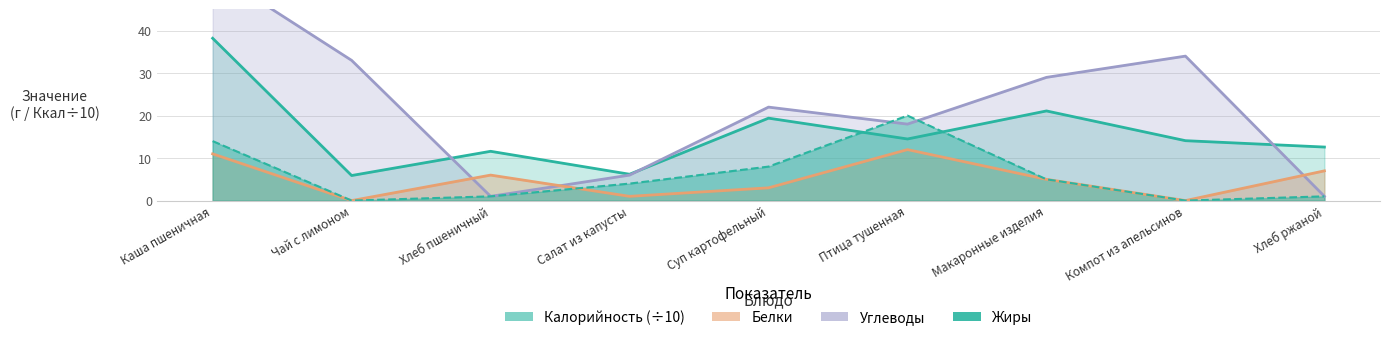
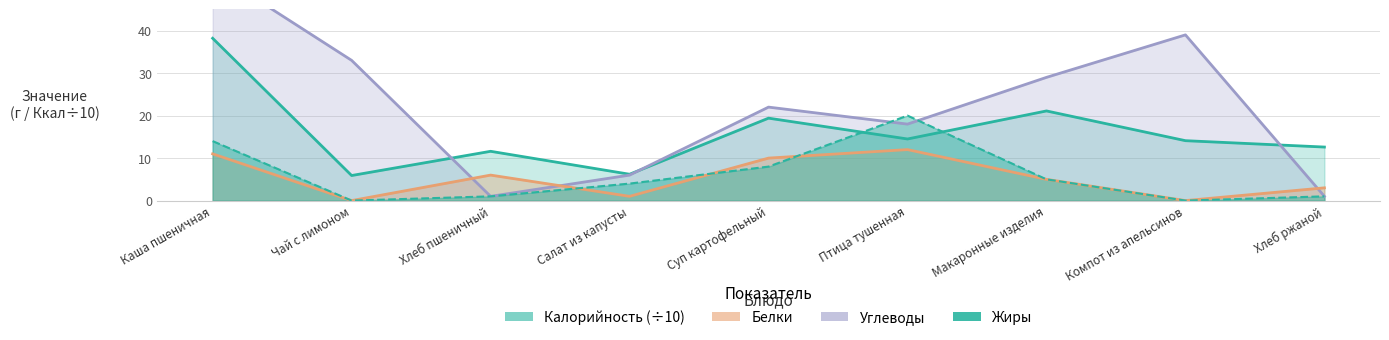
  {
    "Углеводы": {
      "Чай с лимоном": 33,
      "Суп картофельный": 22,
      "Птица тушенная": 18,
      "Макаронные изделия": 29,
-     "Компот из апельсинов": 34
+     "Компот из апельсинов": 39
    },
    "Белки": {
      "Каша пшеничная": 11,
      "Хлеб пшеничный": 6,
      "Салат из капусты": 1,
-     "Суп картофельный": 3,
+     "Суп картофельный": 10,
      "Птица тушенная": 12,
-     "Хлеб ржаной": 7
+     "Хлеб ржаной": 3
    }
  }
